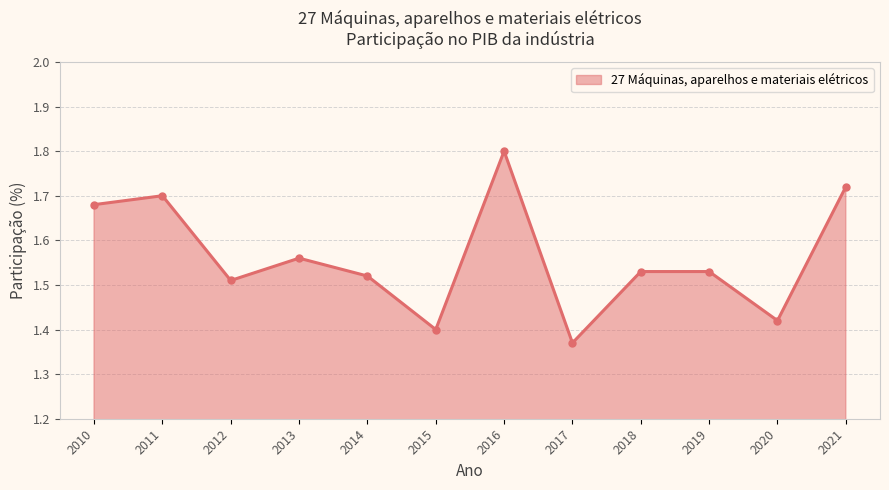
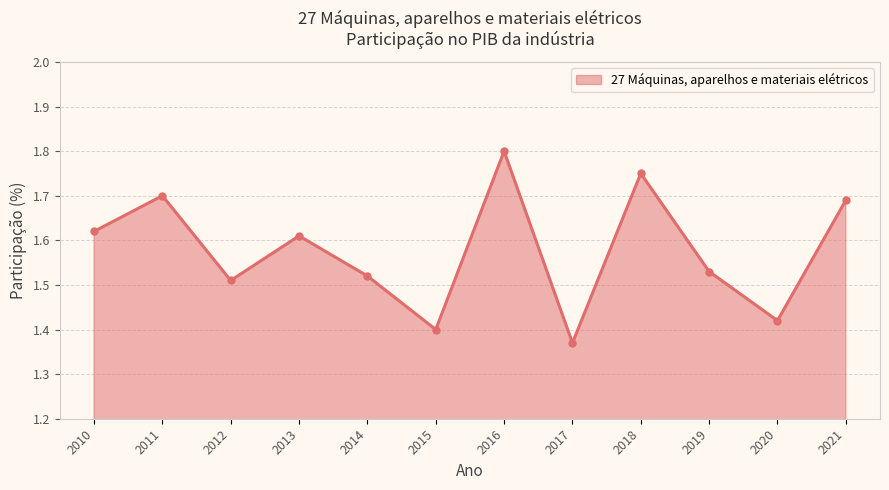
  {
-   "2010": 1.68,
+   "2010": 1.62,
    "2011": 1.70,
    "2012": 1.51,
-   "2013": 1.56,
+   "2013": 1.61,
    "2014": 1.52,
    "2015": 1.40,
    "2016": 1.80,
    "2017": 1.37,
-   "2018": 1.53,
+   "2018": 1.75,
    "2019": 1.53,
    "2020": 1.42,
-   "2021": 1.72
+   "2021": 1.69
  }
